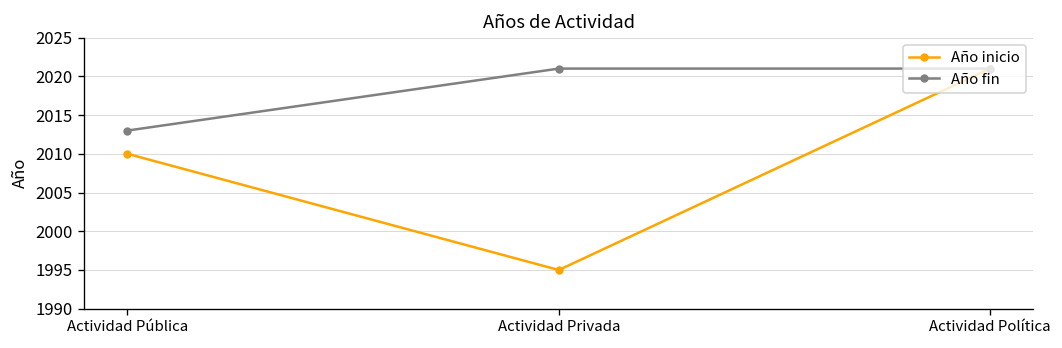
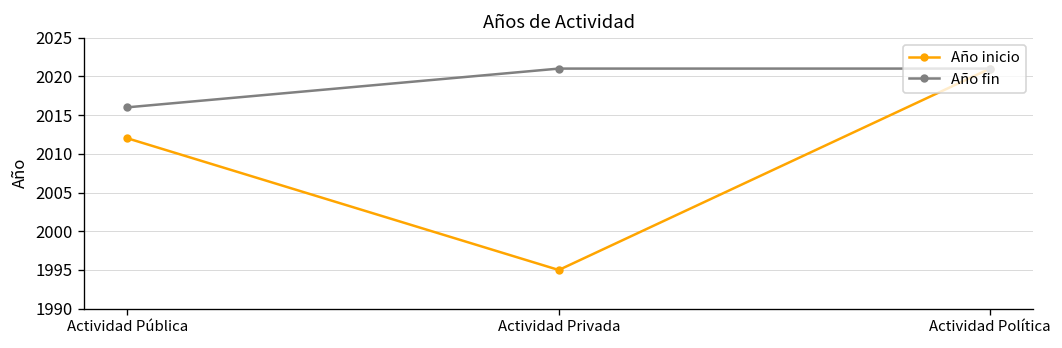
  {
    "Año inicio": {
-     "Actividad Pública": 2010,
+     "Actividad Pública": 2012,
      "Actividad Privada": 1995
    },
    "Año fin": {
-     "Actividad Pública": 2013,
+     "Actividad Pública": 2016,
      "Actividad Privada": 2021
    }
  }
